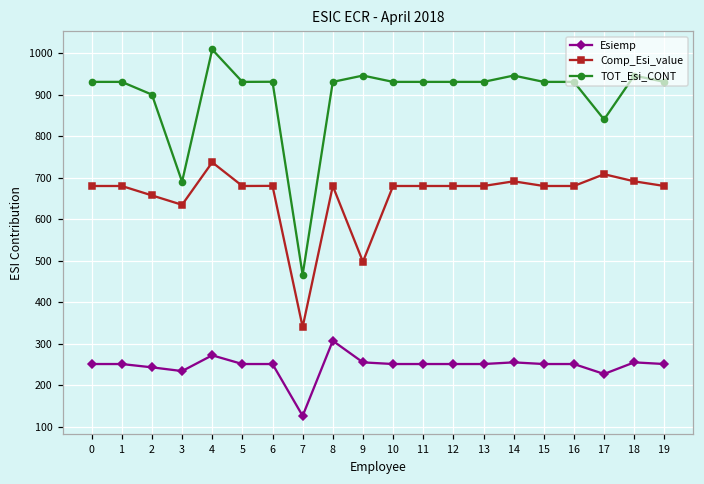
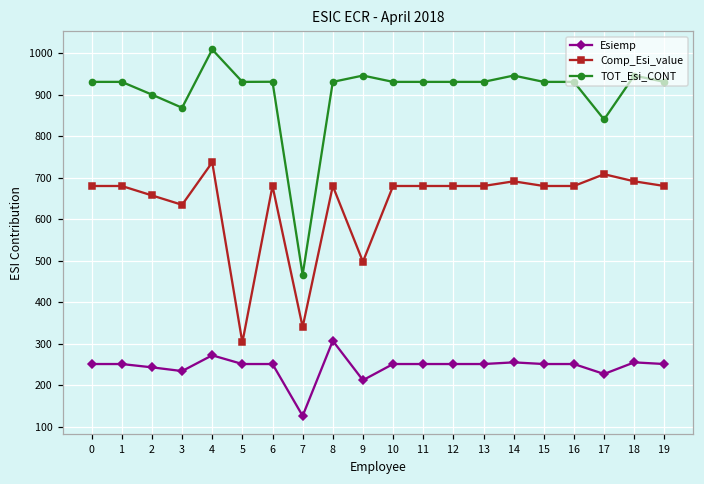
  {
    "Esiemp": {
      "0": 250,
      "1": 250,
      "2": 240,
      "3": 230,
      "4": 270,
      "5": 250,
      "6": 250,
      "7": 130,
      "8": 310,
-     "9": 260,
+     "9": 210,
      "10": 250,
      "11": 250,
      "12": 250,
      "13": 250,
      "14": 260,
      "15": 250,
      "16": 250,
      "17": 230,
      "18": 260,
      "19": 250
    },
    "Comp_Esi_value": {
      "0": 680,
      "1": 680,
      "2": 660,
      "3": 630,
      "4": 740,
-     "5": 680,
+     "5": 300,
      "6": 680,
      "7": 340,
      "8": 680,
      "9": 500,
      "10": 680,
      "11": 680,
      "12": 680,
      "13": 680,
      "14": 690,
      "15": 680,
      "16": 680,
      "17": 710,
      "18": 690,
      "19": 680
    },
    "TOT_Esi_CONT": {
      "0": 930,
      "1": 930,
      "2": 900,
-     "3": 690,
+     "3": 870,
      "4": 1010,
      "5": 930,
      "6": 930,
      "7": 470,
      "8": 930,
      "9": 950,
      "10": 930,
      "11": 930,
      "12": 930,
      "13": 930,
      "14": 950,
      "15": 930,
      "17": 840
    }
  }
